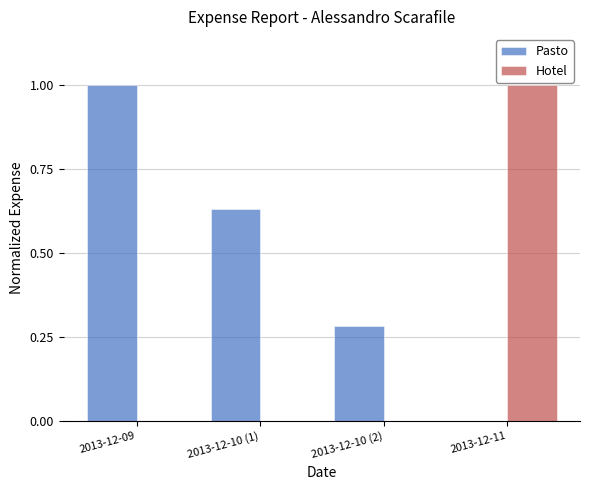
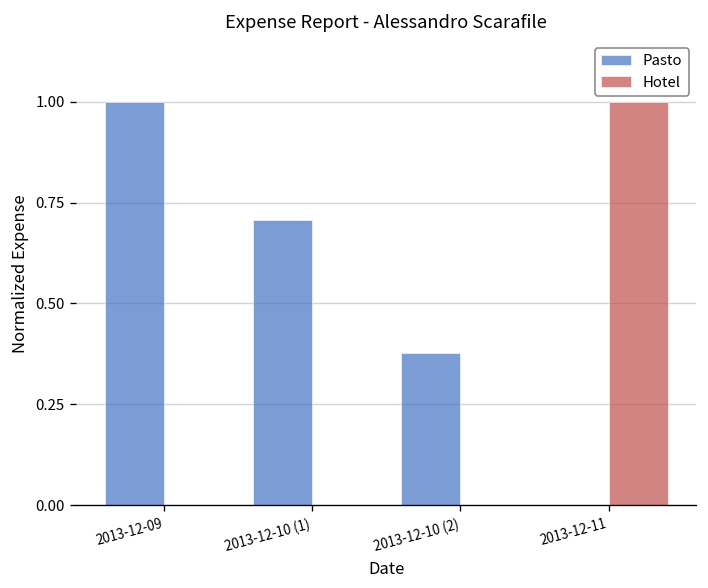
  {
    "Pasto": {
      "2013-12-09": 1.00,
-     "2013-12-10 (1)": 0.63,
-     "2013-12-10 (2)": 0.28,
+     "2013-12-10 (1)": 0.71,
+     "2013-12-10 (2)": 0.38,
      "2013-12-11": 0.00
    },
    "Hotel": {
      "2013-12-09": 0.00,
      "2013-12-10 (1)": 0.00,
      "2013-12-10 (2)": 0.00,
      "2013-12-11": 1.00
    }
  }
